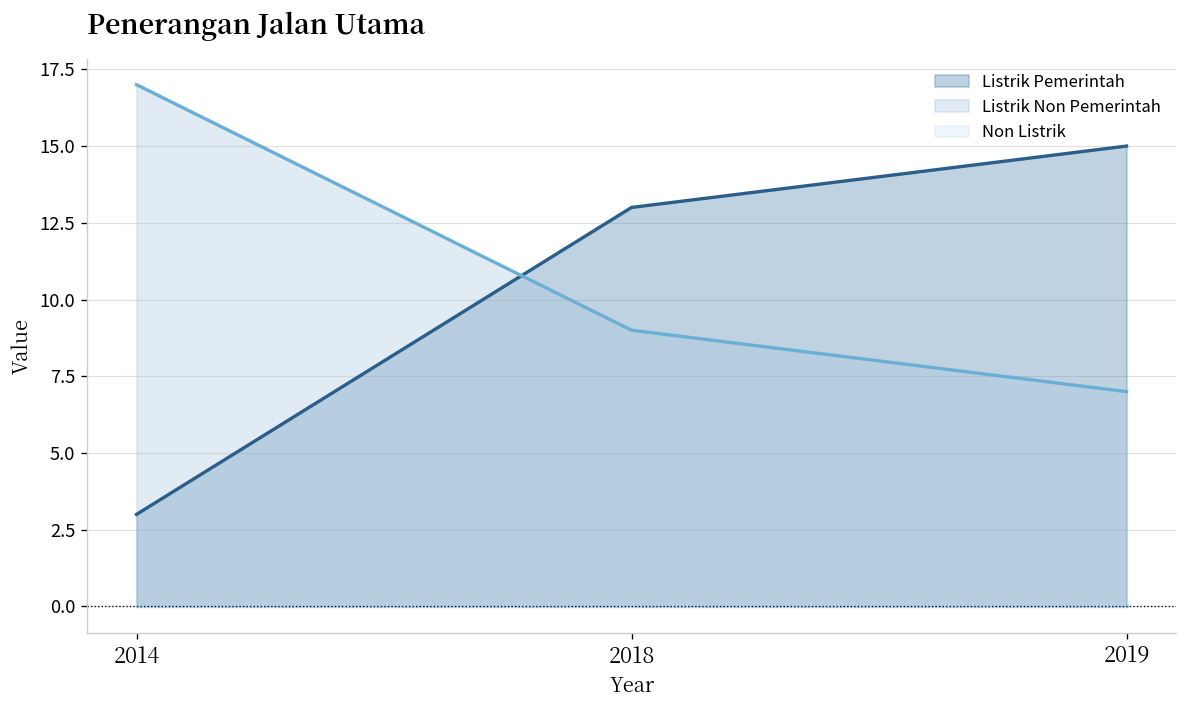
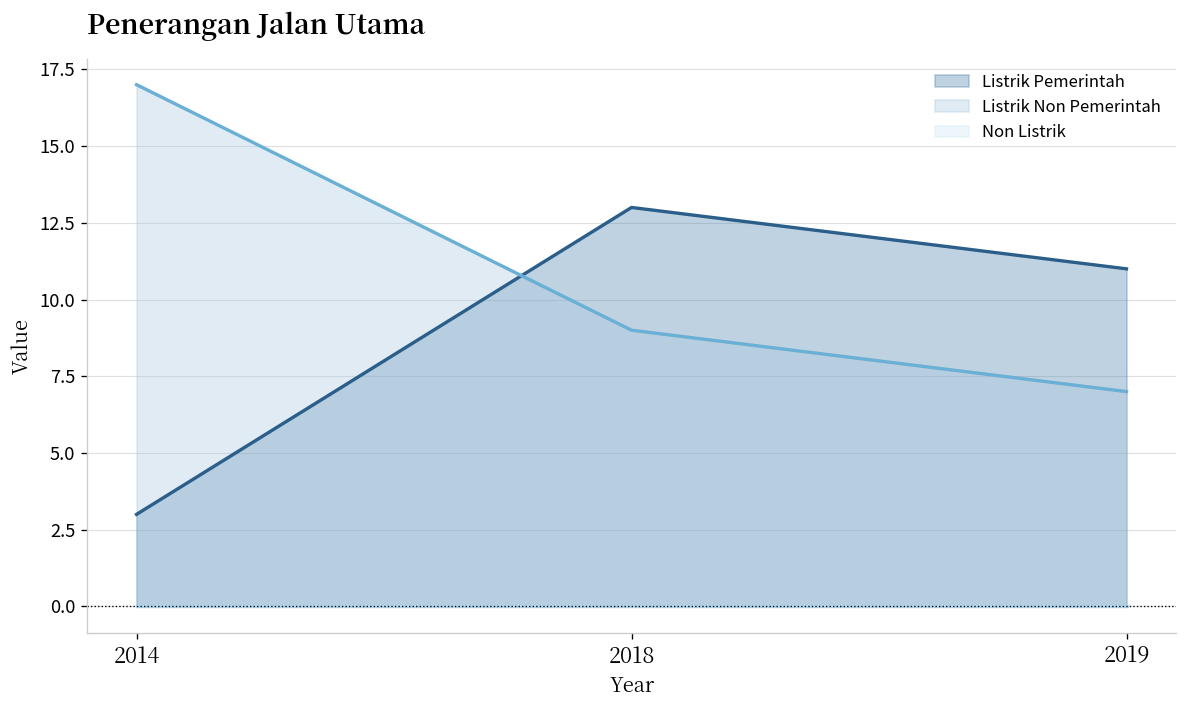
  {
    "Listrik Pemerintah": {
      "2014": 3,
      "2018": 13,
-     "2019": 15
+     "2019": 11
    }
  }
